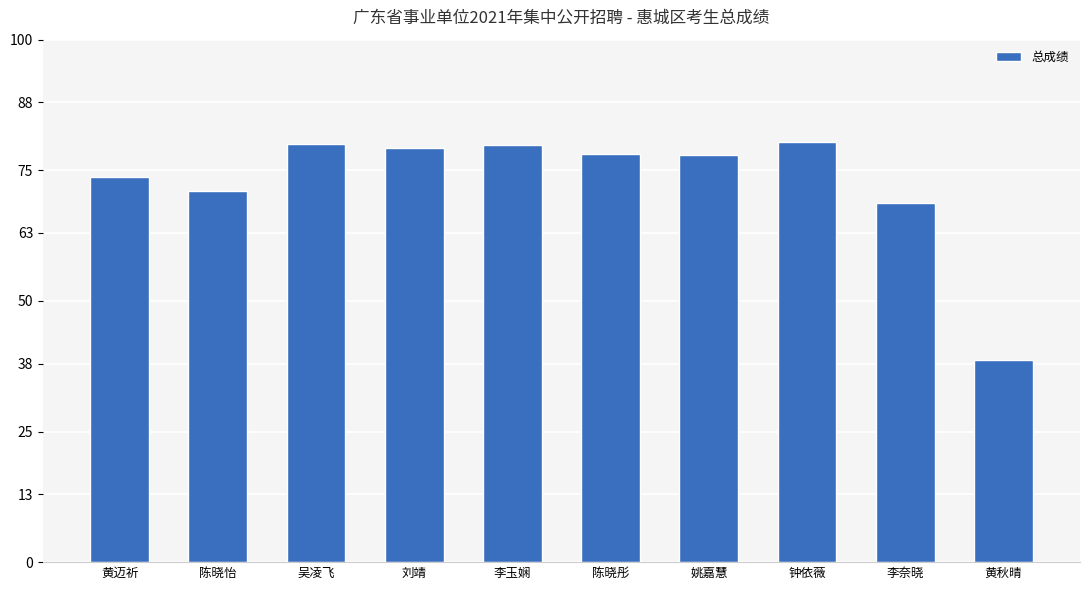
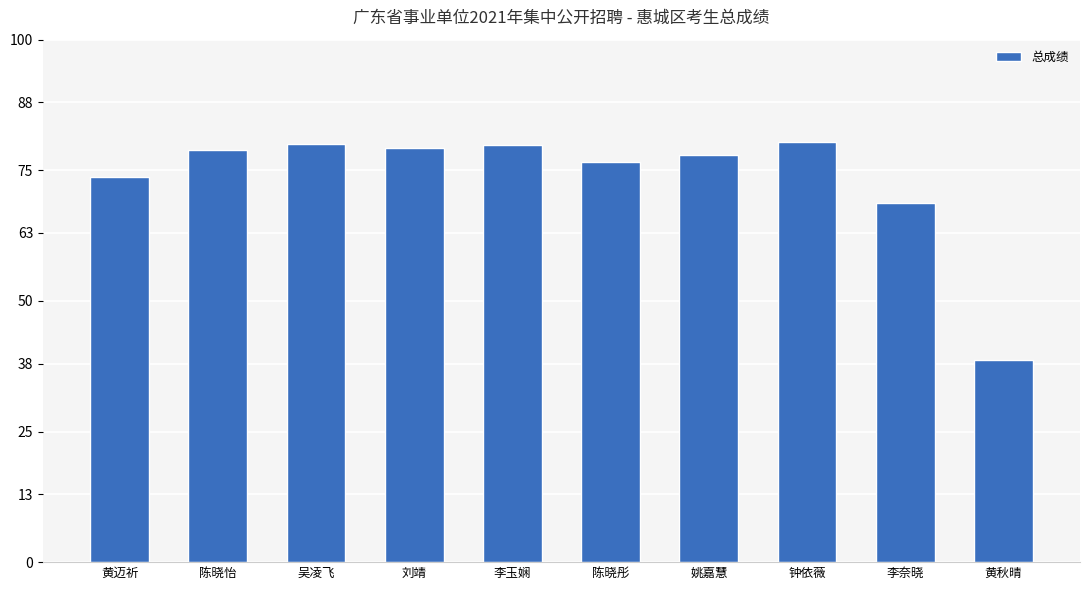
  {
    "黄迈祈": 74,
-   "陈晓怡": 71,
+   "陈晓怡": 79,
    "吴凌飞": 80,
    "刘靖": 79,
    "李玉娴": 80,
-   "陈晓彤": 78,
+   "陈晓彤": 77,
    "姚嘉慧": 78,
    "钟依薇": 80,
    "李奈晓": 69,
    "黄秋晴": 39
  }
